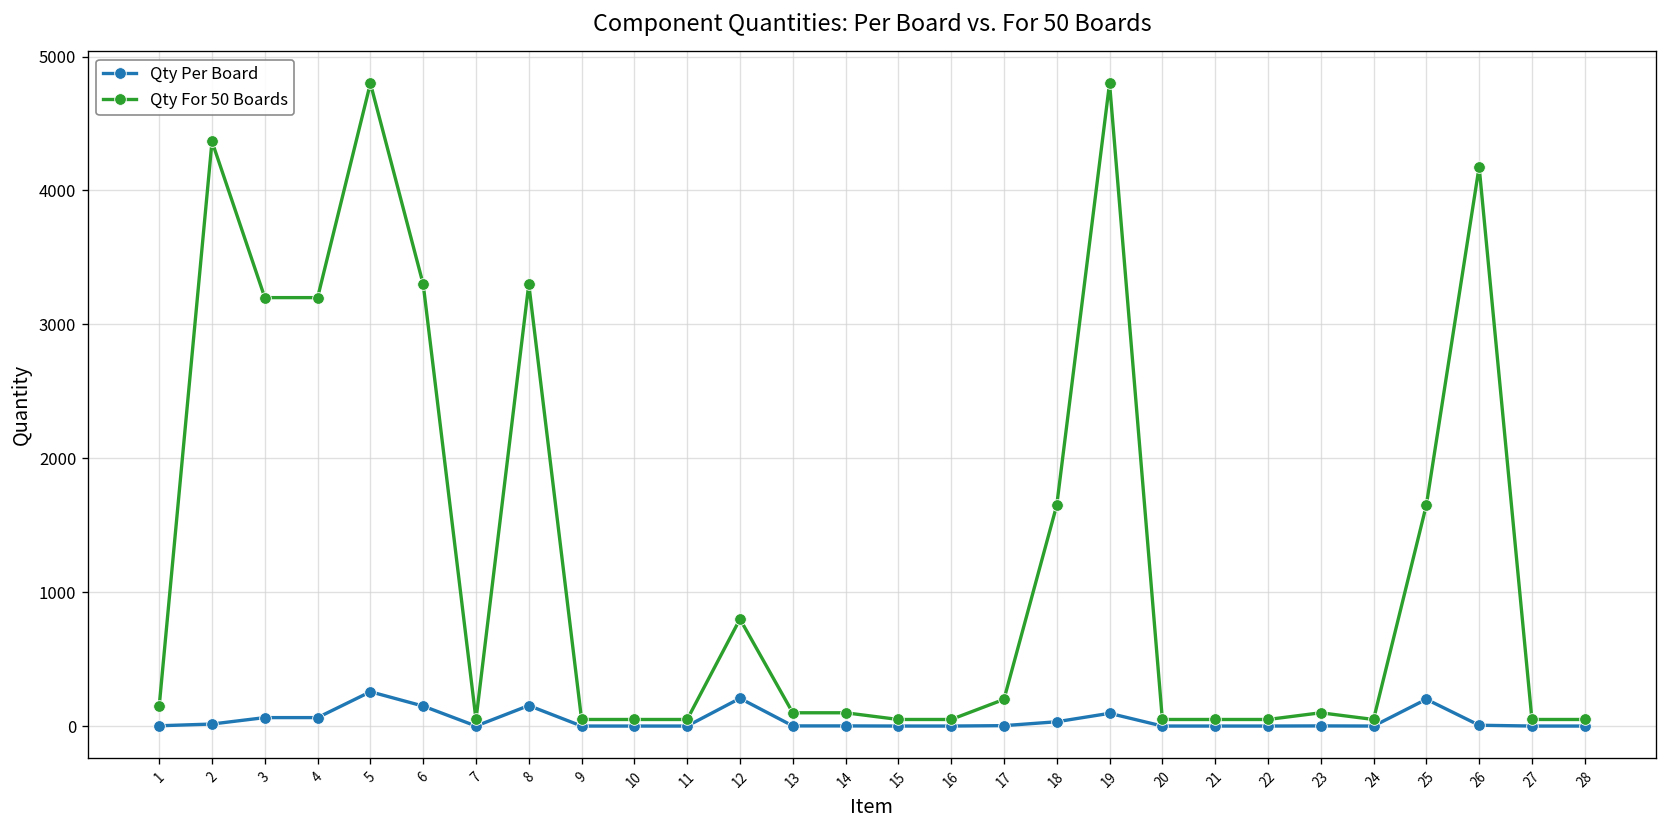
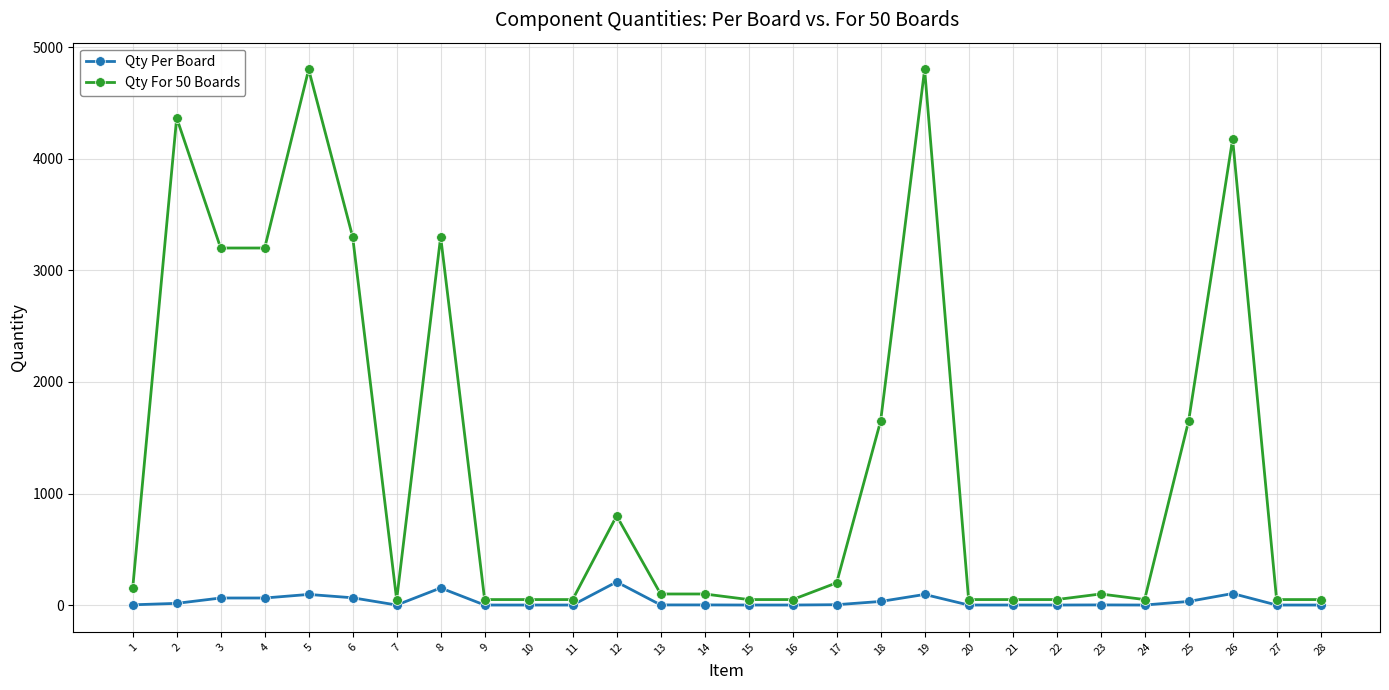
  {
    "Qty Per Board": {
      "1": 0,
      "2": 20,
      "3": 60,
      "4": 60,
-     "5": 260,
-     "6": 150,
+     "5": 100,
+     "6": 70,
      "7": 0,
      "8": 150,
      "9": 0,
      "10": 0,
      "11": 0,
      "12": 210,
      "13": 0,
      "14": 0,
      "15": 0,
      "16": 0,
      "17": 0,
      "18": 30,
      "19": 100,
      "20": 0,
      "21": 0,
      "22": 0,
      "23": 0,
      "24": 0,
-     "25": 200,
-     "26": 10,
+     "25": 30,
+     "26": 100,
      "27": 0,
      "28": 0
    },
    "Qty For 50 Boards": {
      "1": 150,
      "2": 4370,
      "3": 3200,
      "4": 3200,
      "5": 4800,
      "6": 3300,
      "7": 50,
      "8": 3300,
      "9": 50,
      "10": 50,
      "11": 50,
      "12": 800,
      "13": 100,
      "14": 100,
      "15": 50,
      "16": 50,
      "17": 200,
      "18": 1650,
      "19": 4800,
      "20": 50,
      "21": 50,
      "22": 50,
      "23": 100,
      "24": 50,
      "25": 1650,
      "26": 4180,
      "27": 50,
      "28": 50
    }
  }
